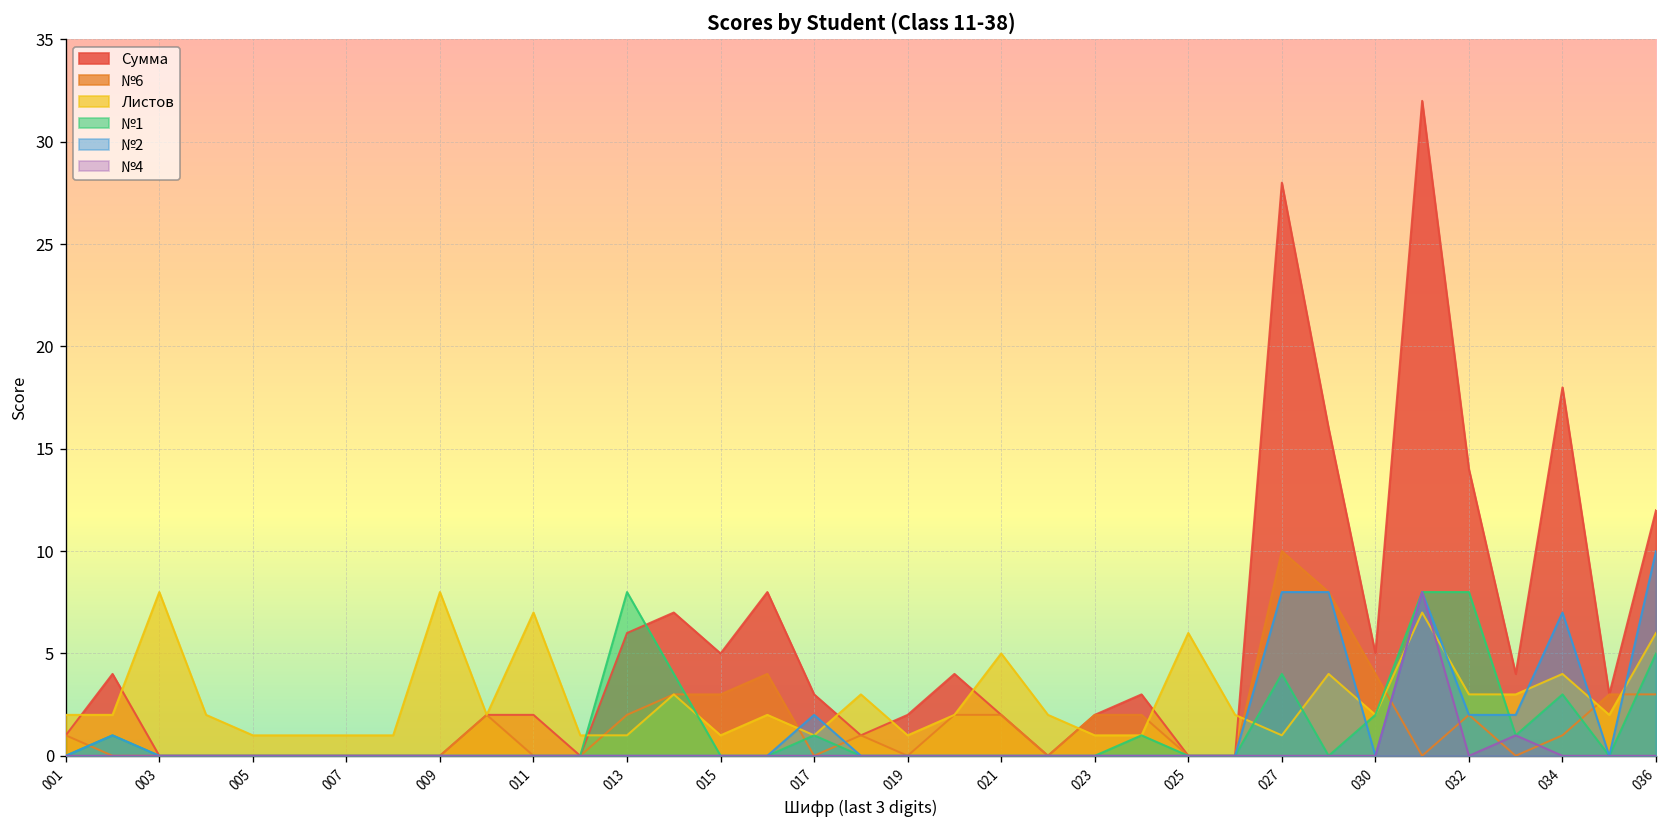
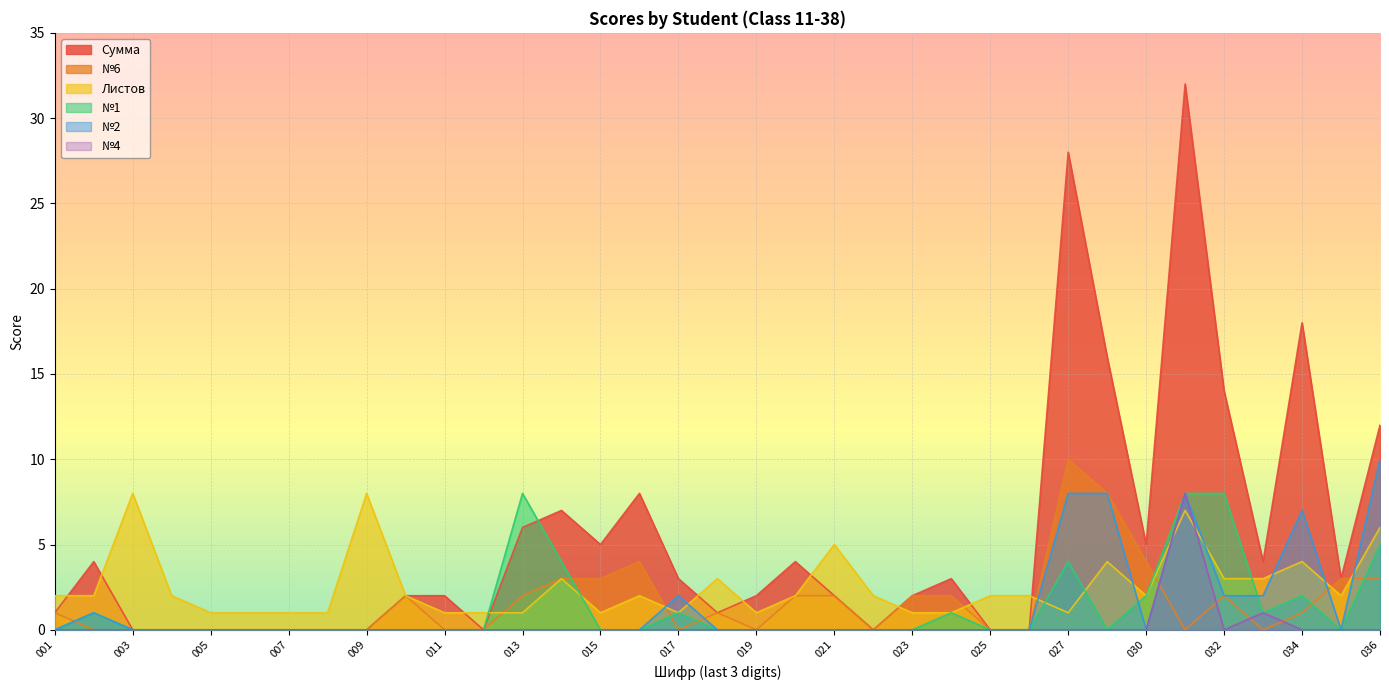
  {
    "Листов": {
      "001": 2,
      "003": 8,
      "005": 1,
      "007": 1,
      "009": 8,
-     "011": 7,
+     "011": 1,
      "013": 1,
      "015": 1,
      "019": 1,
      "021": 5,
      "023": 1,
-     "025": 6,
+     "025": 2,
      "027": 1,
      "032": 3,
      "034": 4,
      "036": 6
    },
    "№1": {
      "013": 8,
      "027": 4,
      "032": 8,
-     "034": 3,
+     "034": 2,
      "036": 5
    },
    "№2": {
      "017": 2,
      "027": 8,
      "034": 7,
      "036": 10
    },
    "№4": {
      "027": 0,
      "032": 0,
      "034": 0,
      "036": 0
    }
  }
